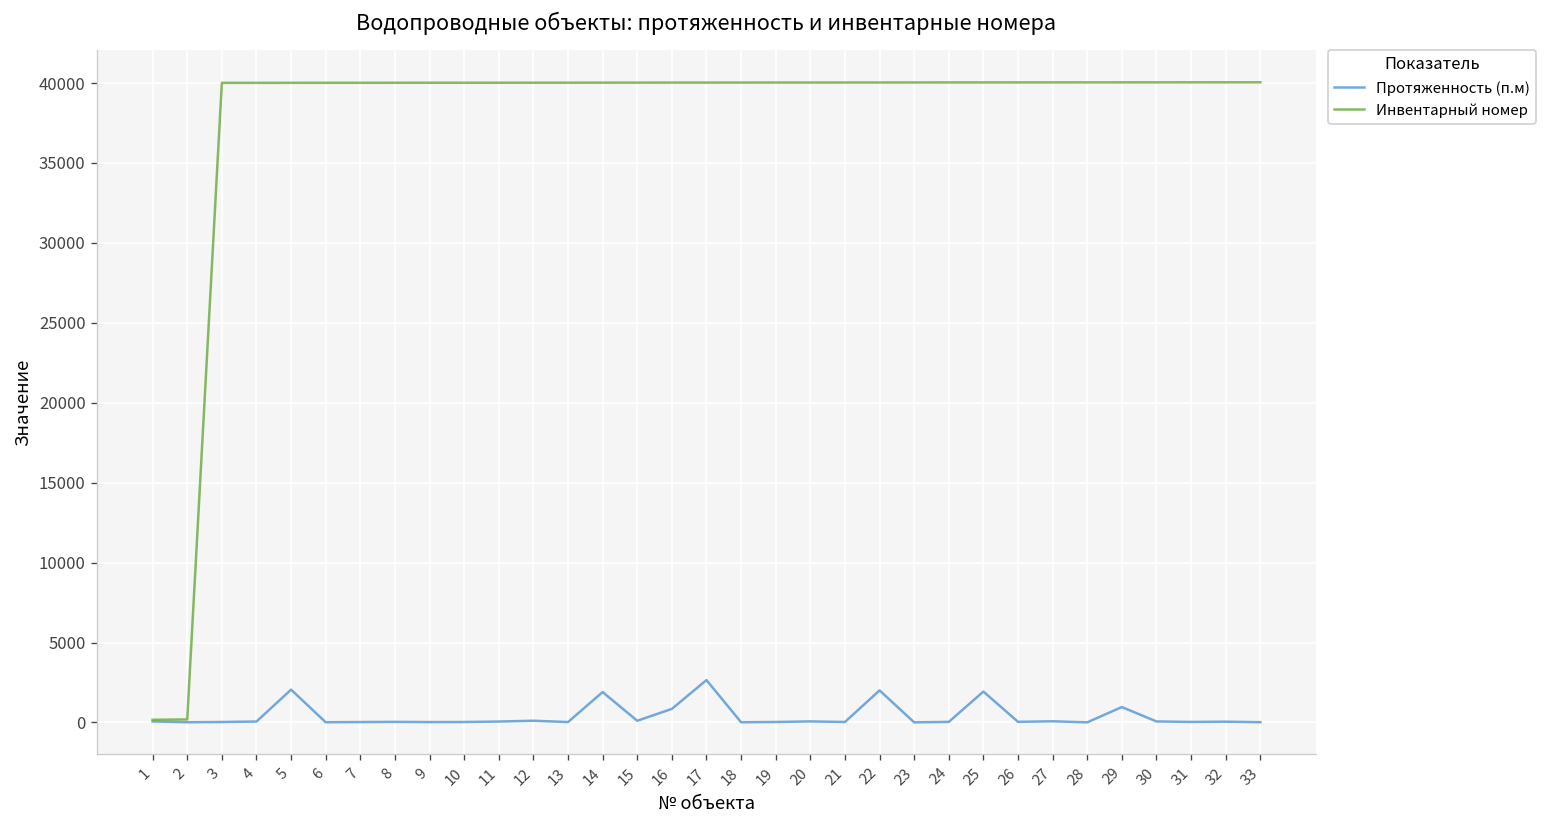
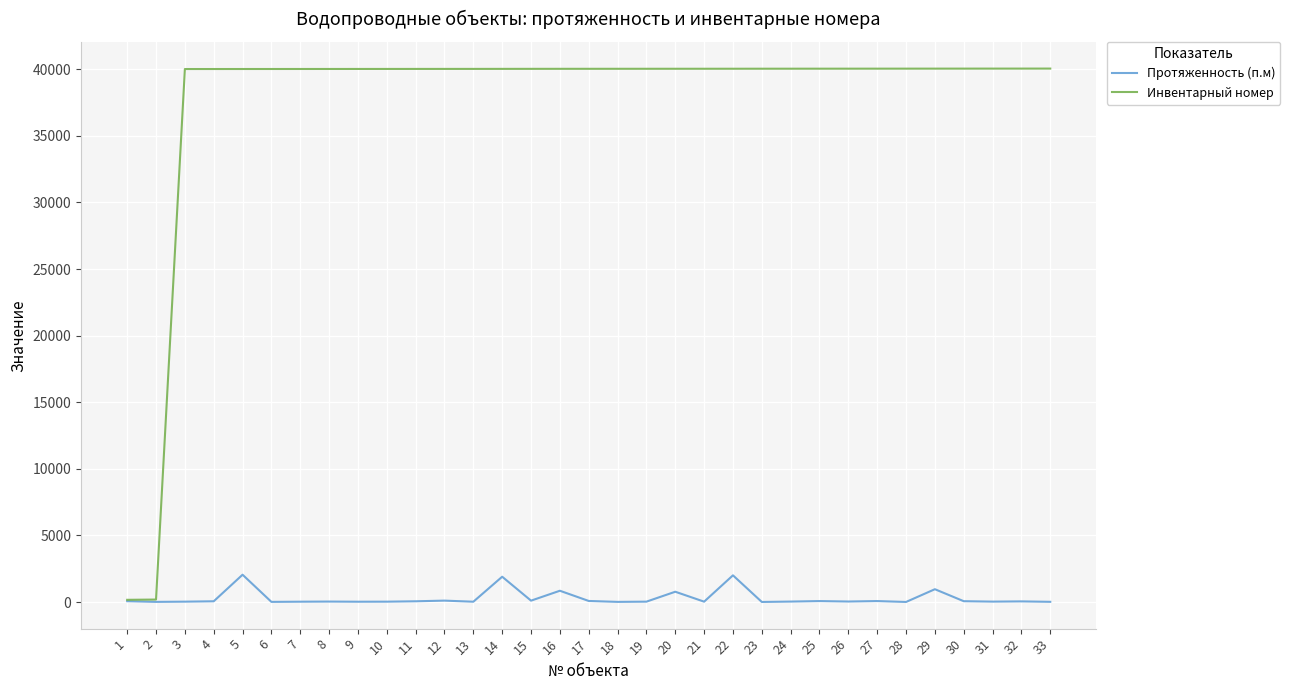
  {
    "Протяженность (п.м)": {
      "3": 0,
      "4": 100,
      "5": 2100,
      "6": 0,
      "7": 0,
      "8": 0,
      "9": 0,
      "10": 0,
      "11": 100,
      "12": 100,
      "13": 0,
      "14": 1900,
      "15": 100,
      "16": 800,
-     "17": 2600,
+     "17": 100,
      "18": 0,
      "19": 0,
-     "20": 100,
+     "20": 800,
      "21": 0,
      "22": 2000,
      "23": 0,
      "24": 0,
-     "25": 1900,
+     "25": 100,
      "26": 0,
      "27": 100,
      "28": 0,
      "29": 1000,
      "30": 100,
      "31": 0,
      "32": 0,
      "33": 0
    },
    "Инвентарный номер": {
      "3": 40000,
      "4": 40000,
      "5": 40000,
      "6": 40000,
      "7": 40000,
      "8": 40000,
      "9": 40000,
      "10": 40000,
      "11": 40000,
      "12": 40000,
      "13": 40000,
      "14": 40000,
      "15": 40000,
      "16": 40000,
      "17": 40000,
      "18": 40000,
      "19": 40000,
      "20": 40000,
      "21": 40000,
      "22": 40000,
      "23": 40000,
      "24": 40000,
      "25": 40000,
      "26": 40000,
      "27": 40000,
      "28": 40000,
      "29": 40000,
      "30": 40000,
      "31": 40000,
      "32": 40000,
      "33": 40000
    }
  }
